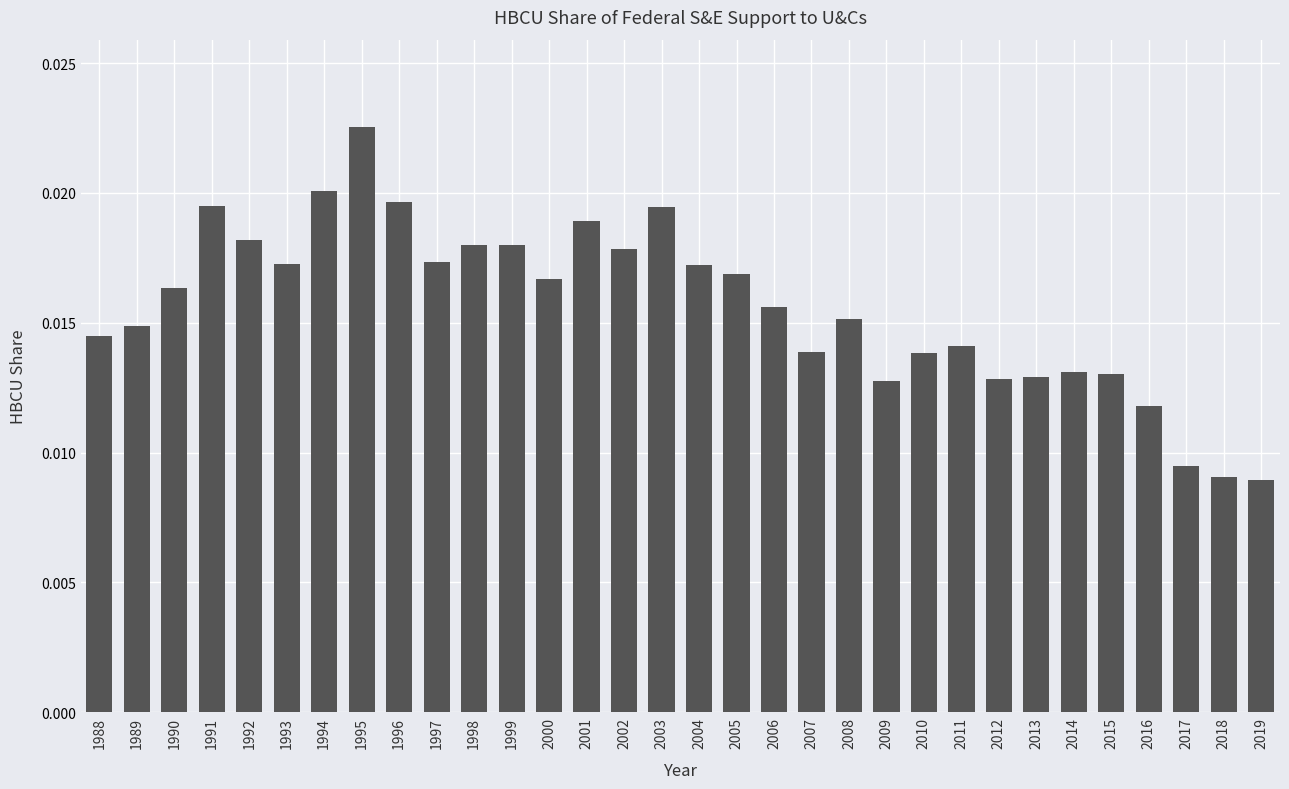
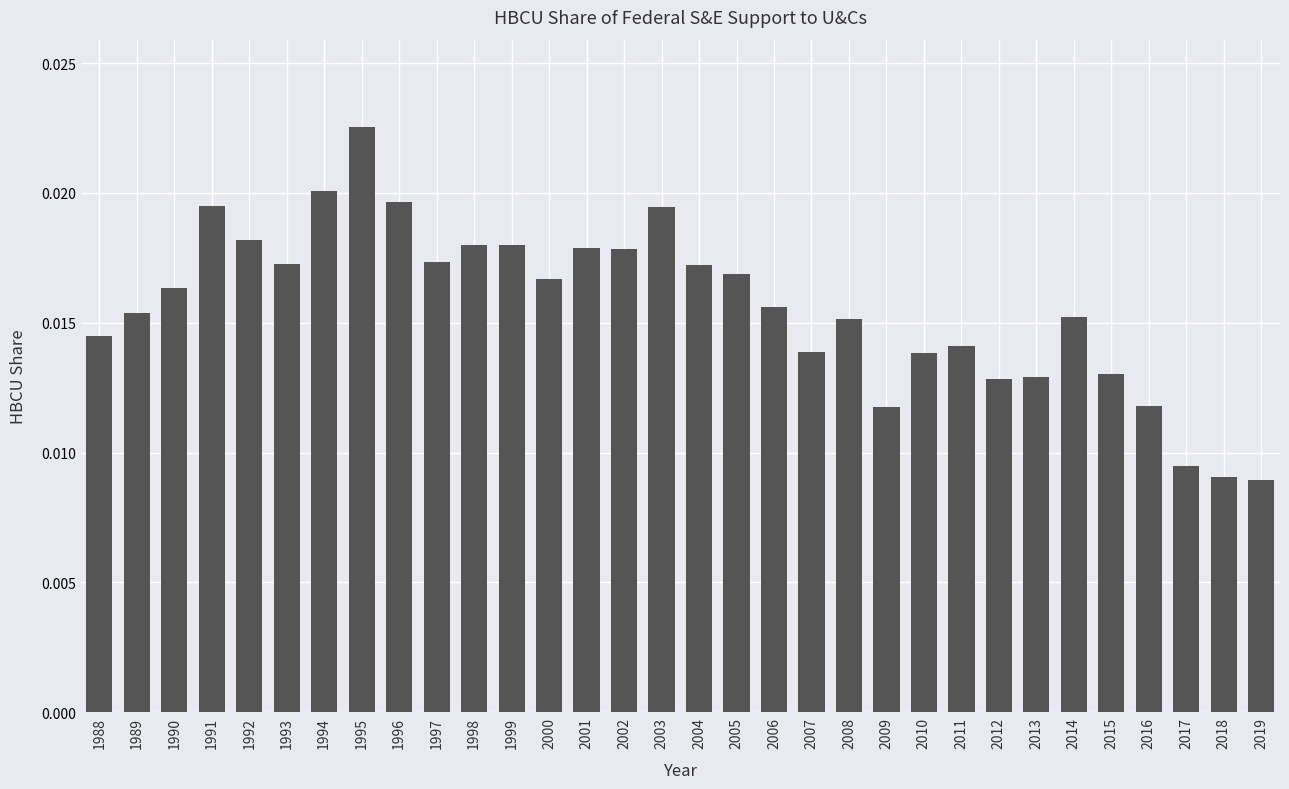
  {
    "1988": 0.0145,
-   "1989": 0.0149,
+   "1989": 0.0154,
    "1990": 0.0163,
    "1991": 0.0195,
    "1992": 0.0182,
    "1993": 0.0172,
    "1994": 0.0201,
    "1995": 0.0225,
    "1996": 0.0196,
    "1997": 0.0173,
    "1998": 0.0180,
    "1999": 0.0180,
    "2000": 0.0167,
-   "2001": 0.0189,
+   "2001": 0.0179,
    "2002": 0.0178,
    "2003": 0.0194,
    "2004": 0.0172,
    "2005": 0.0169,
    "2006": 0.0156,
    "2007": 0.0139,
    "2008": 0.0151,
-   "2009": 0.0128,
+   "2009": 0.0117,
    "2010": 0.0138,
    "2011": 0.0141,
    "2012": 0.0128,
    "2013": 0.0129,
-   "2014": 0.0131,
+   "2014": 0.0152,
    "2015": 0.0130,
    "2016": 0.0118,
    "2017": 0.0095,
    "2018": 0.0091,
    "2019": 0.0090
  }
